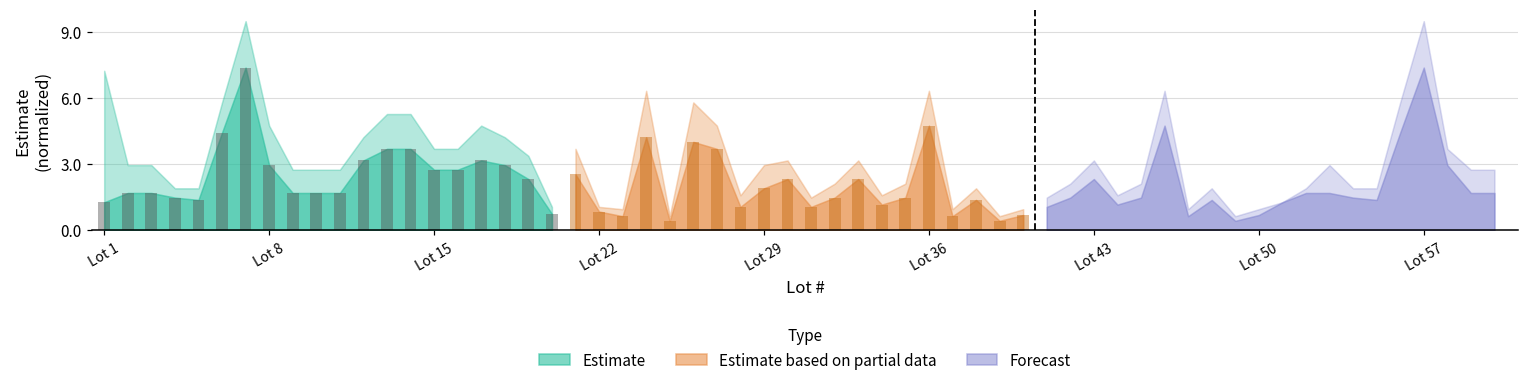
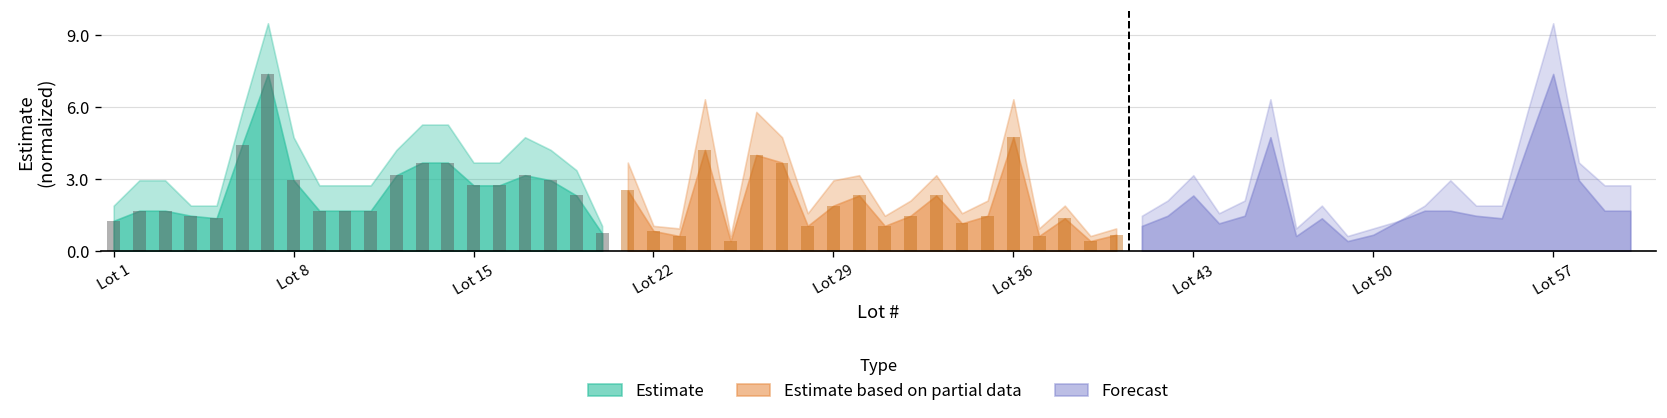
  {
    "Estimate": {
-     "Lot 1": 7.2,
+     "Lot 1": 1.9,
      "Lot 8": 4.7,
      "Lot 15": 3.7
    }
  }
